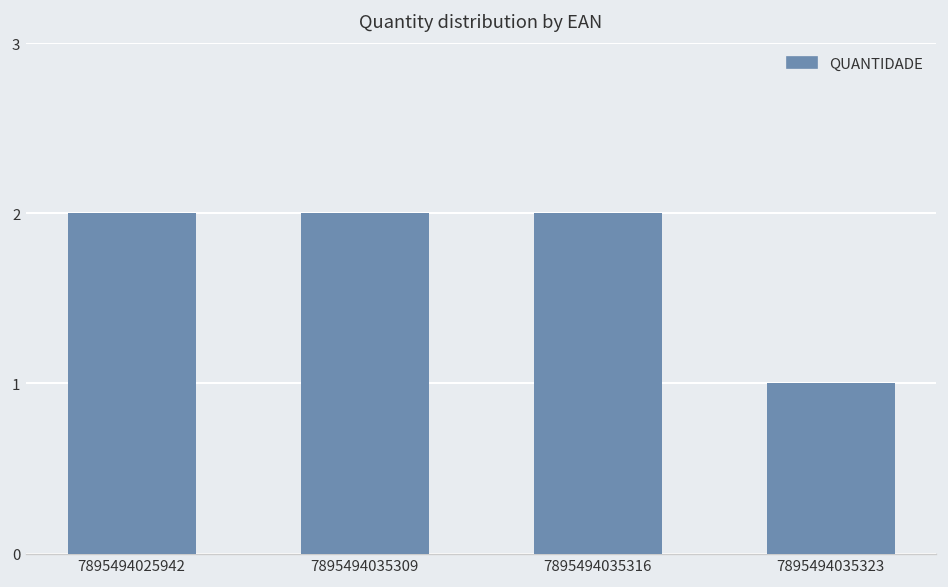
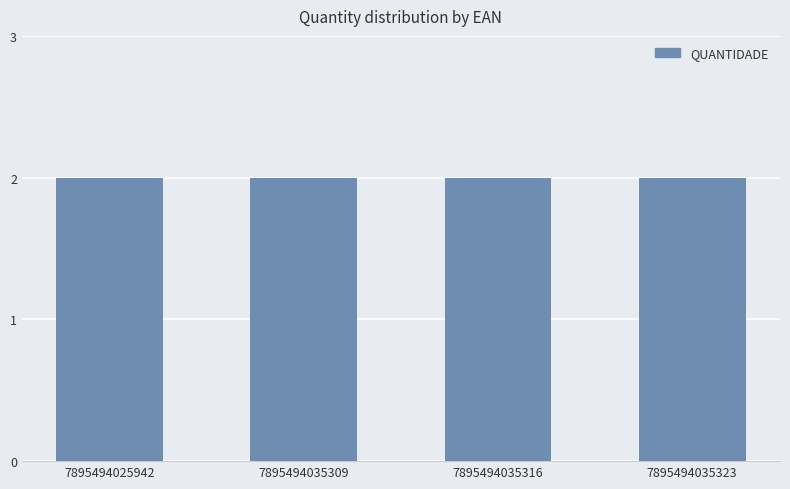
  {
    "7895494025942": 2,
    "7895494035309": 2,
    "7895494035316": 2,
-   "7895494035323": 1
+   "7895494035323": 2
  }
